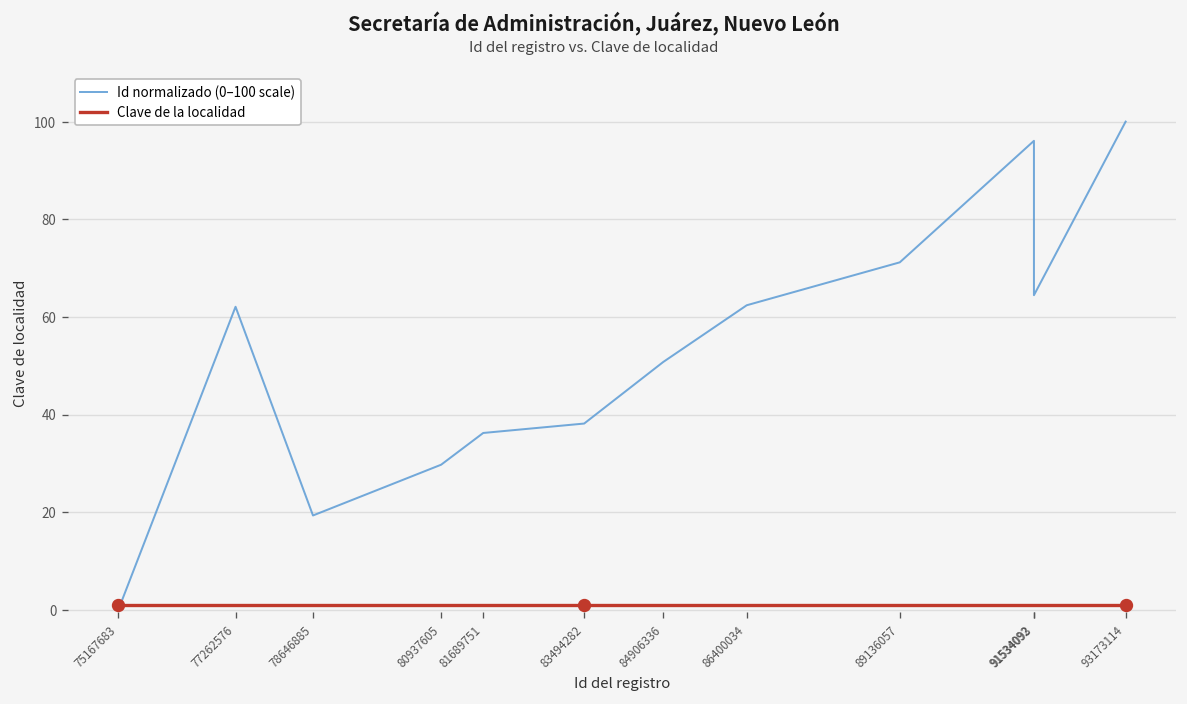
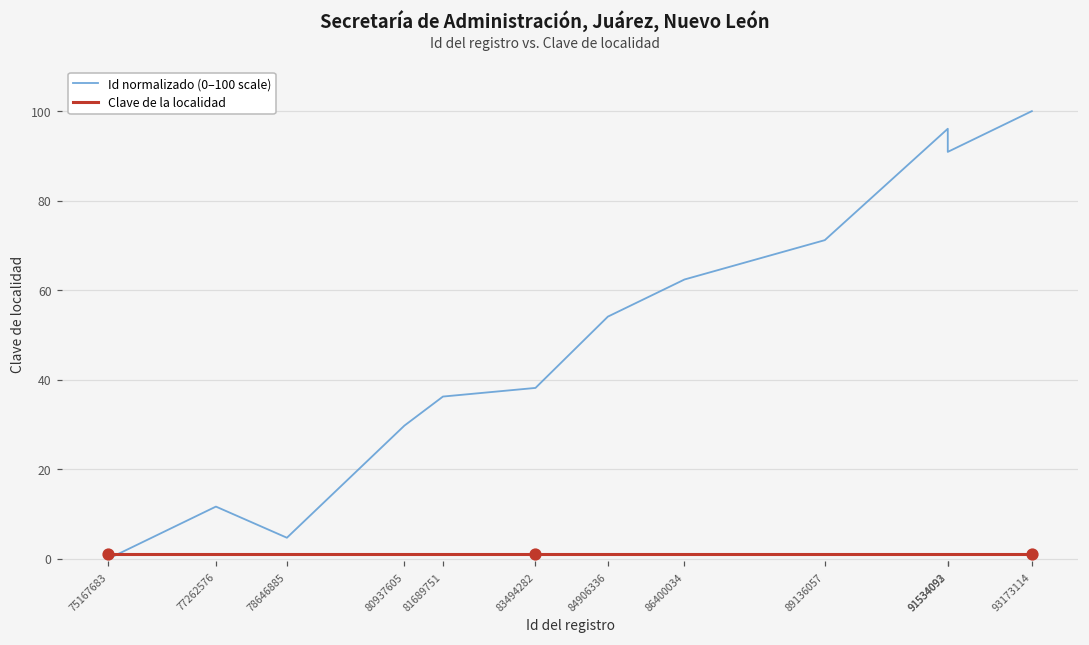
  {
    "Id normalizado (0–100 scale)": {
      "75167683": 0,
-     "77262576": 62,
-     "78646885": 19,
+     "77262576": 12,
+     "78646885": 5,
      "80937605": 30,
      "81689751": 36,
      "83494282": 38,
-     "84906336": 51,
+     "84906336": 54,
      "86400034": 62,
      "89136057": 71,
-     "91534093": 64,
+     "91534093": 91,
      "91534092": 96,
      "93173114": 100
    }
  }
